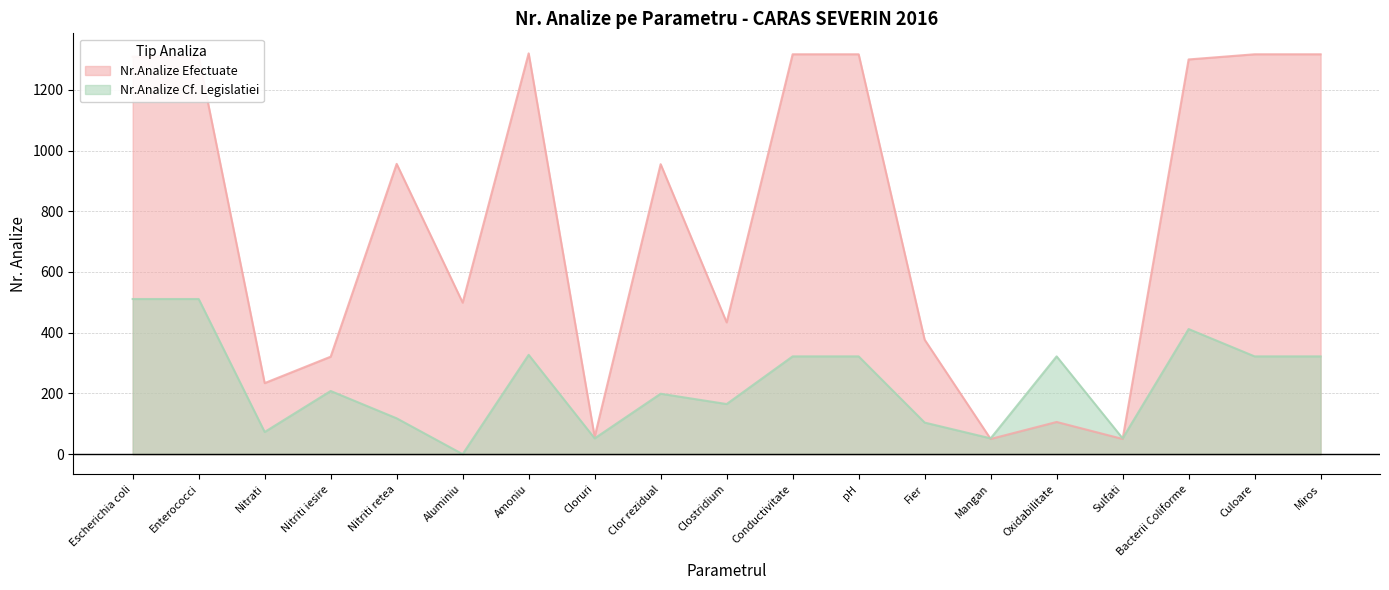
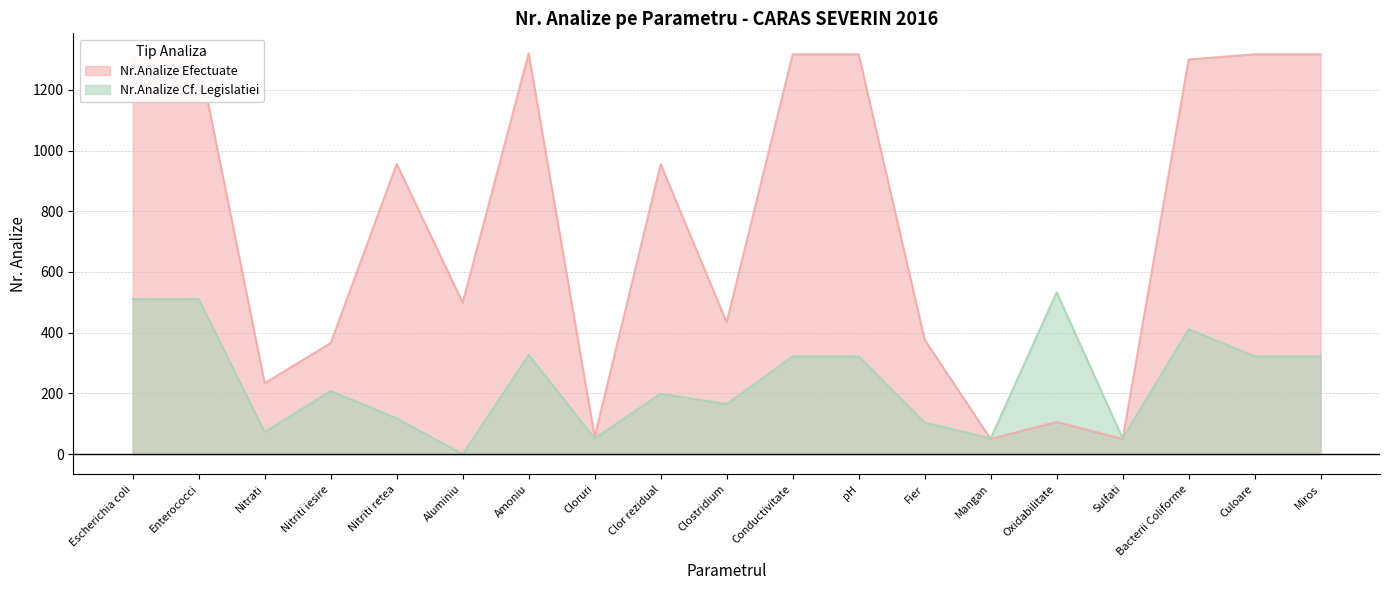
  {
    "Nr.Analize Efectuate": {
      "Nitrati": 230,
-     "Nitriti iesire": 320,
+     "Nitriti iesire": 370,
      "Nitriti retea": 960,
      "Aluminiu": 500,
      "Amoniu": 1320,
      "Clor rezidual": 960,
      "Clostridium": 430,
      "Conductivitate": 1320,
      "pH": 1320,
      "Fier": 380,
      "Oxidabilitate": 110,
      "Bacterii Coliforme": 1300,
      "Culoare": 1320,
      "Miros": 1320
    },
    "Nr.Analize Cf. Legislatiei": {
      "Escherichia coli": 510,
      "Enterococci": 510,
      "Nitrati": 70,
      "Nitriti iesire": 210,
      "Nitriti retea": 120,
      "Aluminiu": 0,
      "Amoniu": 330,
      "Clor rezidual": 200,
      "Clostridium": 170,
      "Conductivitate": 320,
      "pH": 320,
      "Fier": 100,
-     "Oxidabilitate": 320,
+     "Oxidabilitate": 530,
      "Bacterii Coliforme": 410,
      "Culoare": 320,
      "Miros": 320
    }
  }
